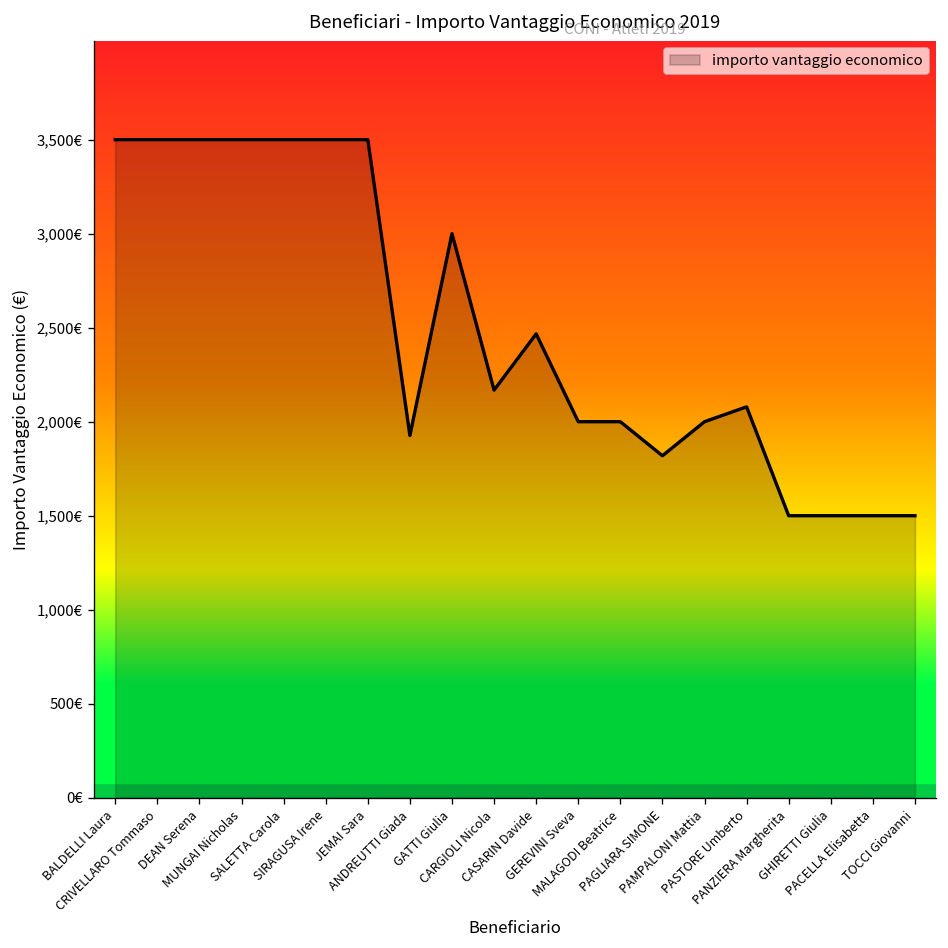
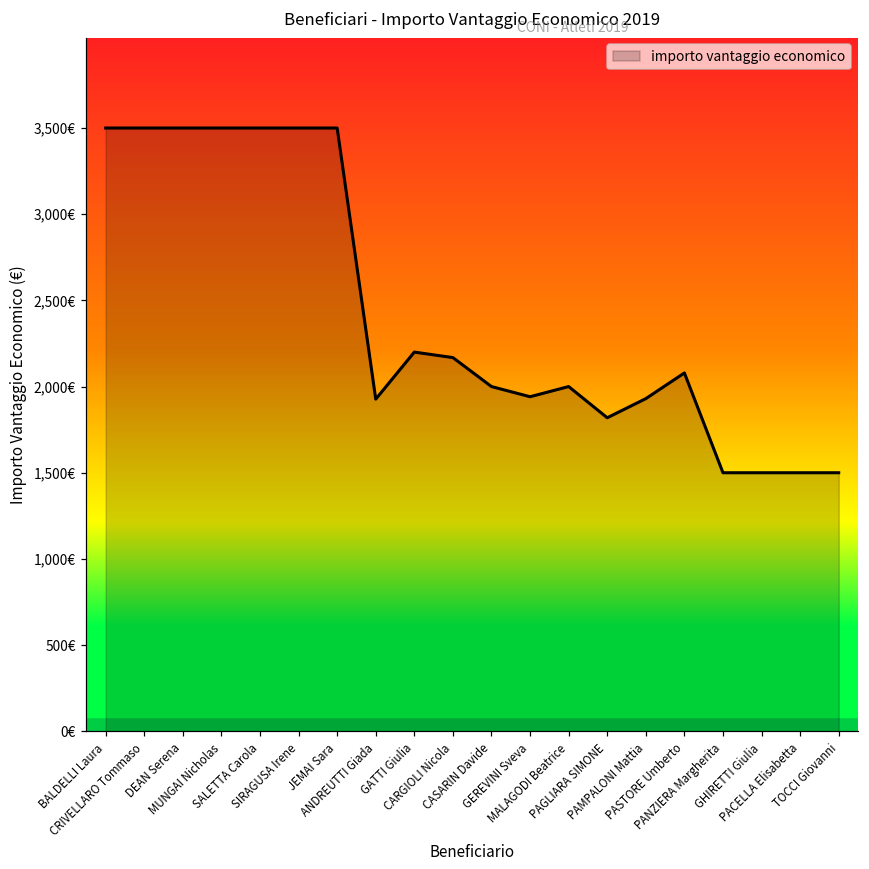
  {
    "BALDELLI Laura": "3,500€",
    "CRIVELLARO Tommaso": "3,500€",
    "DEAN Serena": "3,500€",
    "MUNGAI Nicholas": "3,500€",
    "SALETTA Carola": "3,500€",
    "SIRAGUSA Irene": "3,500€",
    "JEMAI Sara": "3,500€",
    "ANDREUTTI Giada": "1,930€",
-   "GATTI Giulia": "3,000€",
+   "GATTI Giulia": "2,200€",
    "CARGIOLI Nicola": "2,170€",
-   "CASARIN Davide": "2,470€",
-   "GEREVINI Sveva": "2,000€",
+   "CASARIN Davide": "2,000€",
+   "GEREVINI Sveva": "1,940€",
    "MALAGODI Beatrice": "2,000€",
    "PAGLIARA SIMONE": "1,820€",
-   "PAMPALONI Mattia": "2,000€",
+   "PAMPALONI Mattia": "1,930€",
    "PASTORE Umberto": "2,080€",
    "PANZIERA Margherita": "1,500€",
    "GHIRETTI Giulia": "1,500€",
    "PACELLA Elisabetta": "1,500€",
    "TOCCI Giovanni": "1,500€"
  }
